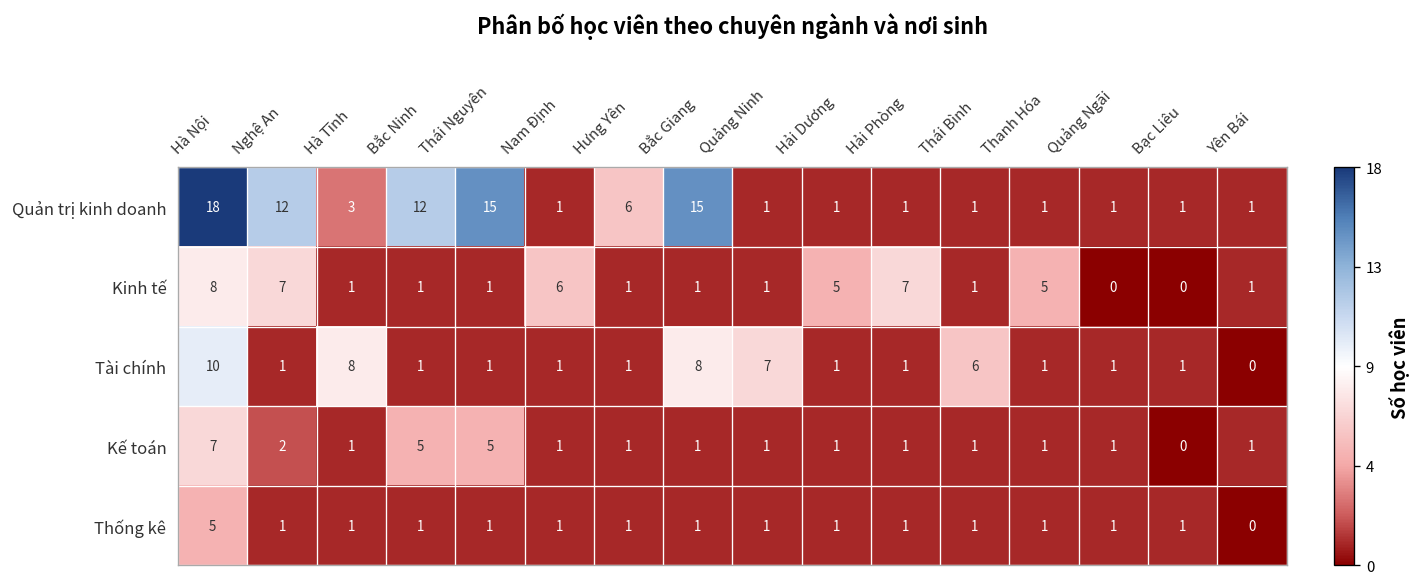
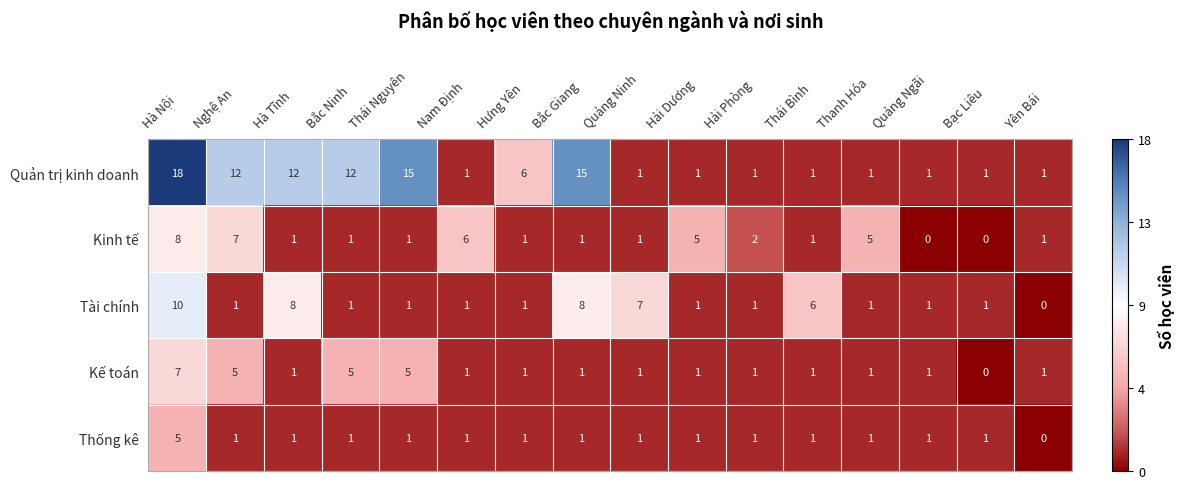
  {
    "Quản trị kinh doanh": {
      "Hà Nội": 18,
      "Nghệ An": 12,
-     "Hà Tĩnh": 3,
+     "Hà Tĩnh": 12,
      "Bắc Ninh": 12,
      "Thái Nguyên": 15,
      "Nam Định": 1,
      "Hưng Yên": 6,
      "Bắc Giang": 15,
      "Quảng Ninh": 1,
      "Hải Dương": 1,
      "Hải Phòng": 1,
      "Thái Bình": 1,
      "Thanh Hóa": 1,
      "Quảng Ngãi": 1,
      "Bạc Liêu": 1,
      "Yên Bái": 1
    },
    "Kinh tế": {
      "Hà Nội": 8,
      "Nghệ An": 7,
      "Hà Tĩnh": 1,
      "Bắc Ninh": 1,
      "Thái Nguyên": 1,
      "Nam Định": 6,
      "Hưng Yên": 1,
      "Bắc Giang": 1,
      "Quảng Ninh": 1,
      "Hải Dương": 5,
-     "Hải Phòng": 7,
+     "Hải Phòng": 2,
      "Thái Bình": 1,
      "Thanh Hóa": 5,
      "Quảng Ngãi": 0,
      "Bạc Liêu": 0,
      "Yên Bái": 1
    },
    "Tài chính": {
      "Hà Nội": 10,
      "Nghệ An": 1,
      "Hà Tĩnh": 8,
      "Bắc Ninh": 1,
      "Thái Nguyên": 1,
      "Nam Định": 1,
      "Hưng Yên": 1,
      "Bắc Giang": 8,
      "Quảng Ninh": 7,
      "Hải Dương": 1,
      "Hải Phòng": 1,
      "Thái Bình": 6,
      "Thanh Hóa": 1,
      "Quảng Ngãi": 1,
      "Bạc Liêu": 1,
      "Yên Bái": 0
    },
    "Kế toán": {
      "Hà Nội": 7,
-     "Nghệ An": 2,
+     "Nghệ An": 5,
      "Hà Tĩnh": 1,
      "Bắc Ninh": 5,
      "Thái Nguyên": 5,
      "Nam Định": 1,
      "Hưng Yên": 1,
      "Bắc Giang": 1,
      "Quảng Ninh": 1,
      "Hải Dương": 1,
      "Hải Phòng": 1,
      "Thái Bình": 1,
      "Thanh Hóa": 1,
      "Quảng Ngãi": 1,
      "Bạc Liêu": 0,
      "Yên Bái": 1
    },
    "Thống kê": {
      "Hà Nội": 5,
      "Nghệ An": 1,
      "Hà Tĩnh": 1,
      "Bắc Ninh": 1,
      "Thái Nguyên": 1,
      "Nam Định": 1,
      "Hưng Yên": 1,
      "Bắc Giang": 1,
      "Quảng Ninh": 1,
      "Hải Dương": 1,
      "Hải Phòng": 1,
      "Thái Bình": 1,
      "Thanh Hóa": 1,
      "Quảng Ngãi": 1,
      "Bạc Liêu": 1,
      "Yên Bái": 0
    }
  }
